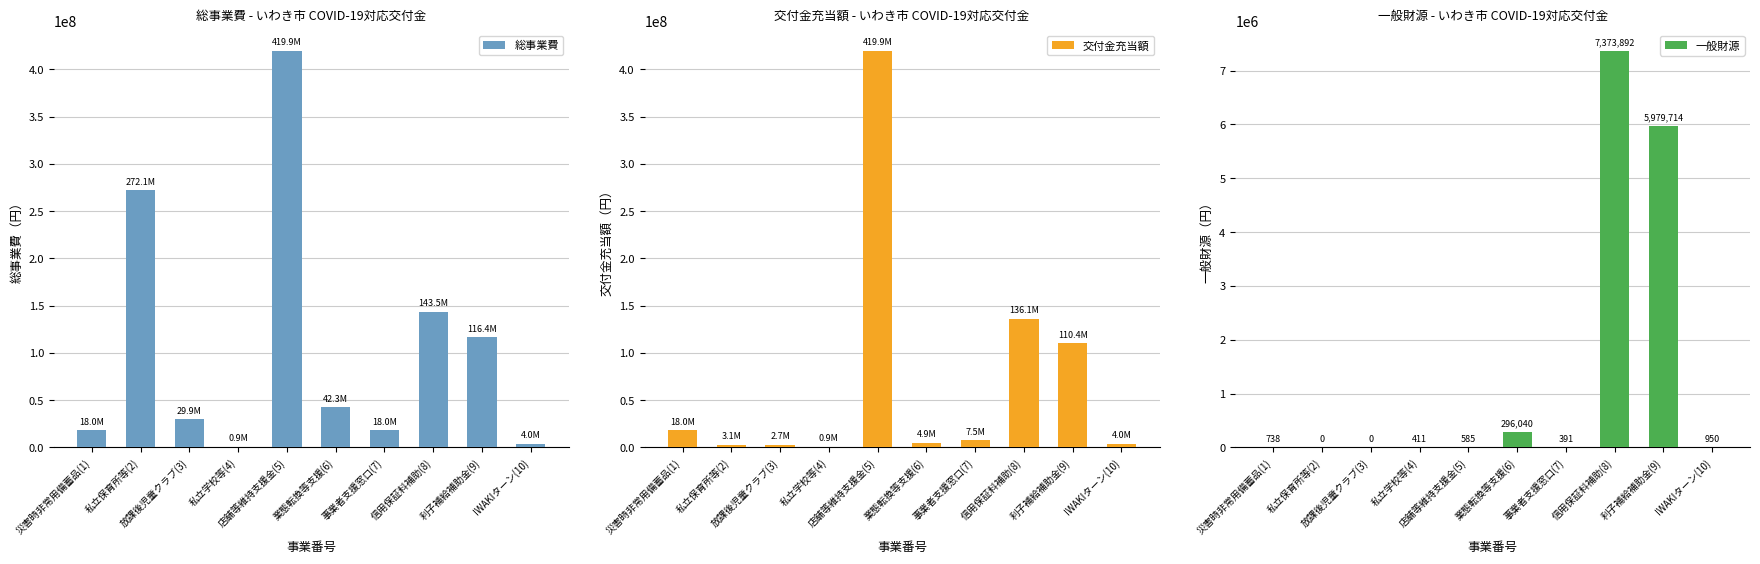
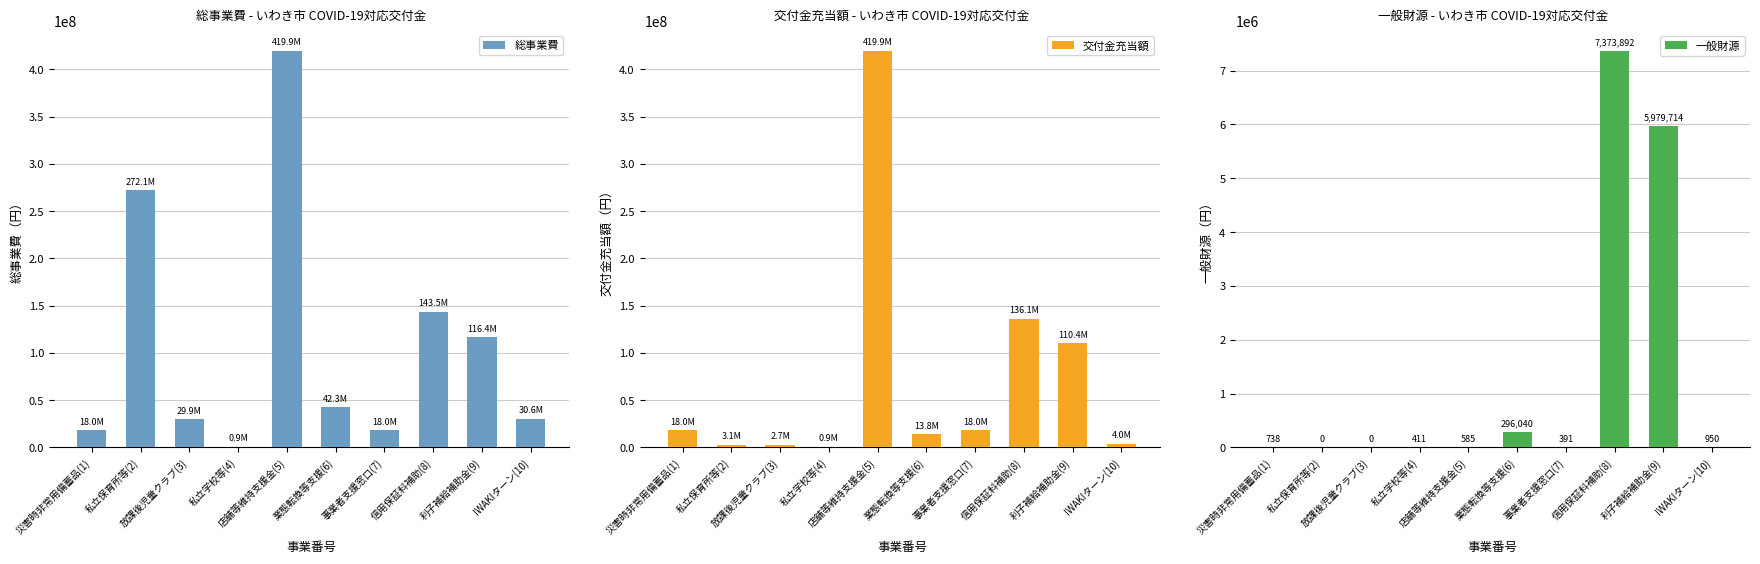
  {
    "総事業費 - いわき市 COVID-19対応交付金": {
      "災害時非常用備蓄品(1)": "18.0M",
      "私立保育所等(2)": "272.1M",
      "放課後児童クラブ(3)": "29.9M",
      "私立学校等(4)": "0.9M",
      "店舗等維持支援金(5)": "419.9M",
      "業態転換等支援(6)": "42.3M",
      "事業者支援窓口(7)": "18.0M",
      "信用保証料補助(8)": "143.5M",
      "利子補給補助金(9)": "116.4M",
-     "IWAKIターン(10)": "4.0M"
+     "IWAKIターン(10)": "30.6M"
    },
    "交付金充当額 - いわき市 COVID-19対応交付金": {
      "災害時非常用備蓄品(1)": "18.0M",
      "私立保育所等(2)": "3.1M",
      "放課後児童クラブ(3)": "2.7M",
      "私立学校等(4)": "0.9M",
      "店舗等維持支援金(5)": "419.9M",
-     "業態転換等支援(6)": "4.9M",
-     "事業者支援窓口(7)": "7.5M",
+     "業態転換等支援(6)": "13.8M",
+     "事業者支援窓口(7)": "18.0M",
      "信用保証料補助(8)": "136.1M",
      "利子補給補助金(9)": "110.4M",
      "IWAKIターン(10)": "4.0M"
    },
    "一般財源 - いわき市 COVID-19対応交付金": {
      "災害時非常用備蓄品(1)": "738",
      "私立保育所等(2)": "0",
      "放課後児童クラブ(3)": "0",
      "私立学校等(4)": "411",
      "店舗等維持支援金(5)": "585",
      "業態転換等支援(6)": "296,040",
      "事業者支援窓口(7)": "391",
      "信用保証料補助(8)": "7,373,892",
      "利子補給補助金(9)": "5,979,714",
      "IWAKIターン(10)": "950"
    }
  }
